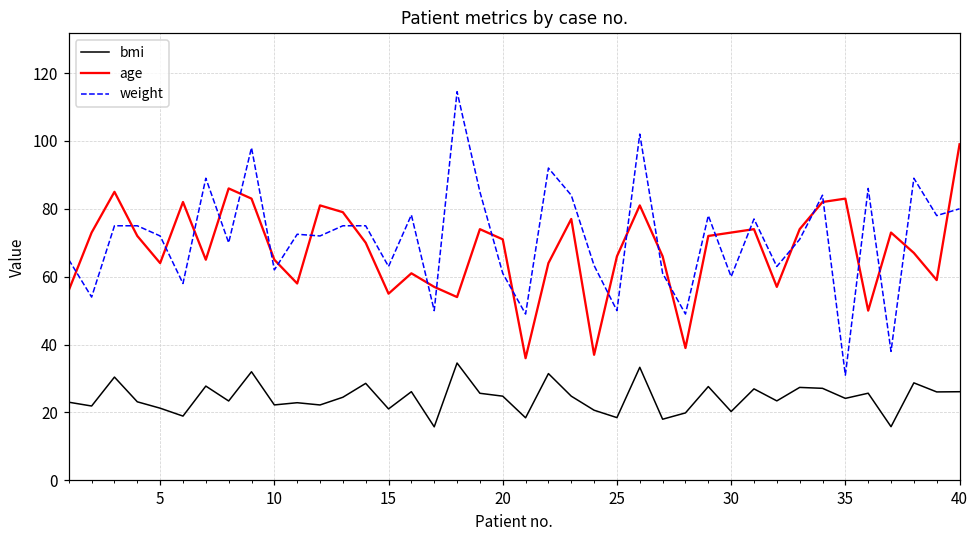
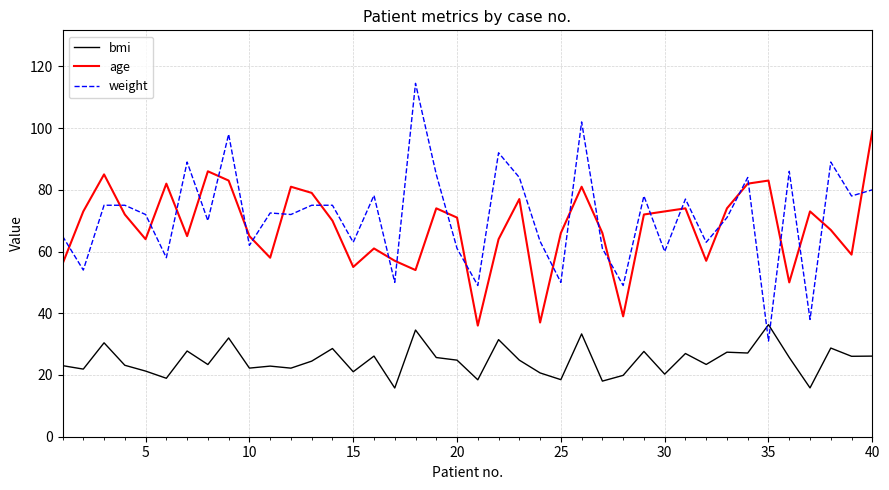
  {
    "bmi": {
      "5": 21,
      "10": 22,
      "15": 21,
      "20": 25,
      "25": 18,
      "30": 20,
-     "35": 24,
+     "35": 36,
      "40": 26
    },
    "age": {
      "5": 64,
      "10": 65,
      "15": 55,
      "20": 71,
      "25": 66,
      "30": 73,
      "35": 83,
      "40": 99
    },
    "weight": {
      "5": 72,
      "10": 62,
      "15": 63,
      "20": 61,
      "25": 50,
      "30": 60,
      "35": 31,
      "40": 80
    }
  }
